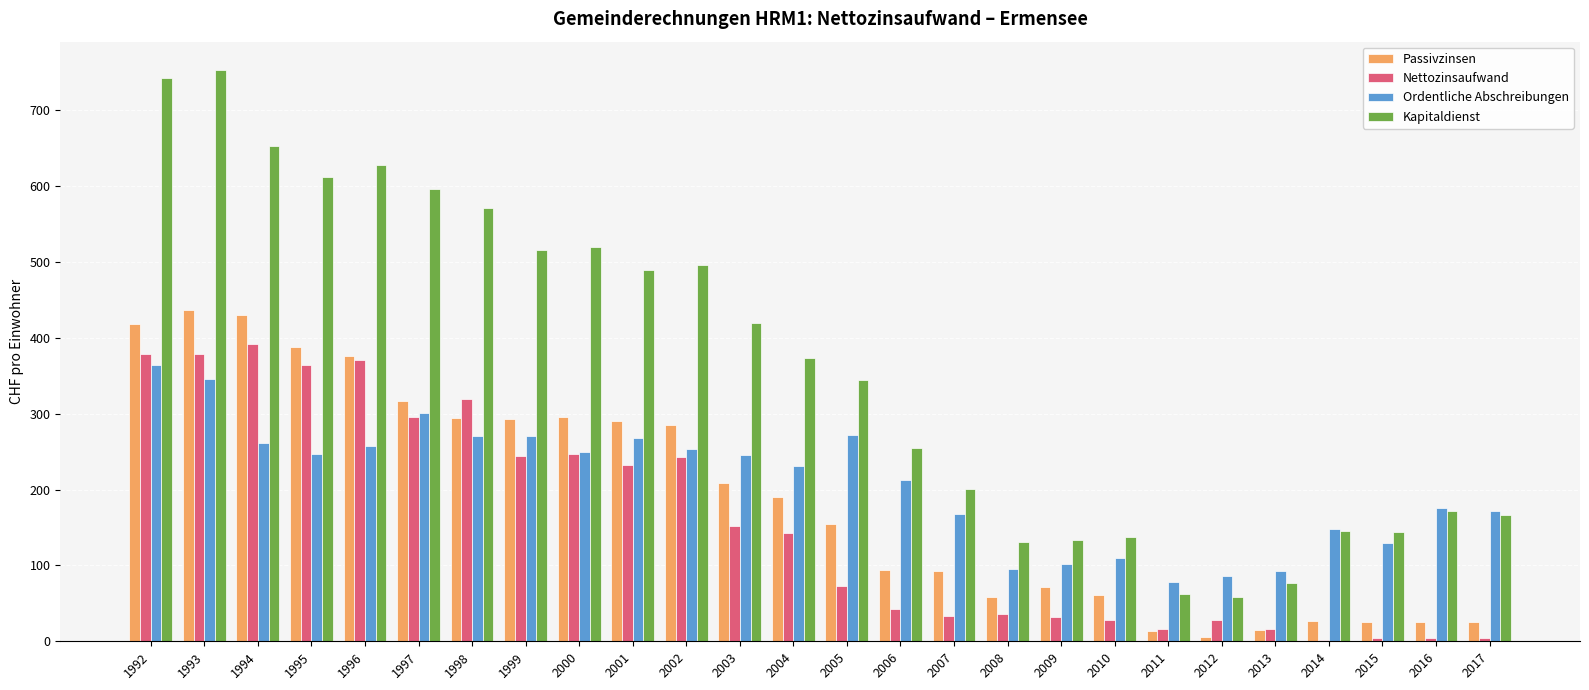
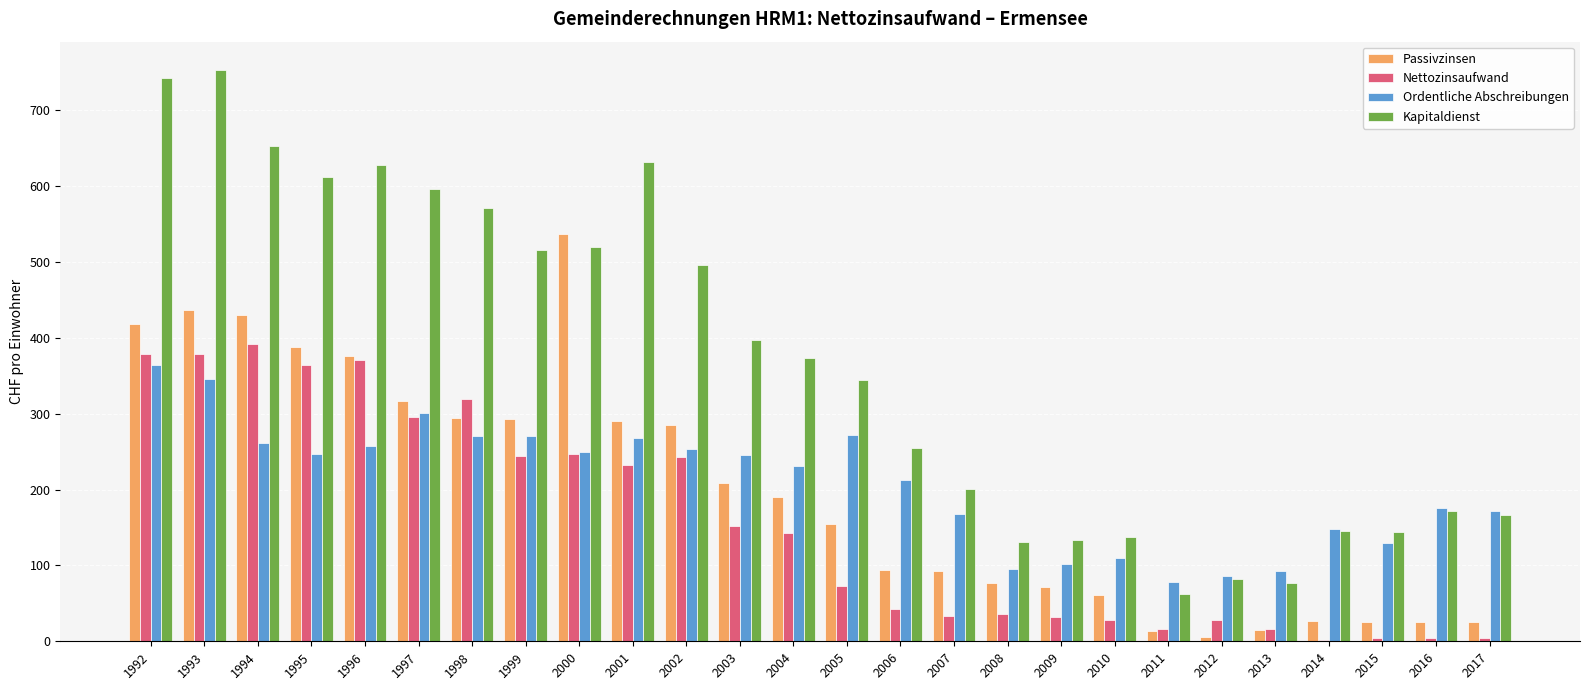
  {
    "Passivzinsen": {
      "1992": 420,
      "1993": 440,
      "1994": 430,
      "1995": 390,
      "1996": 380,
      "1997": 320,
      "1998": 290,
      "1999": 290,
-     "2000": 300,
+     "2000": 540,
      "2001": 290,
      "2002": 290,
      "2003": 210,
      "2004": 190,
      "2005": 150,
      "2006": 90,
      "2007": 90,
-     "2008": 60,
+     "2008": 80,
      "2009": 70,
      "2010": 60,
      "2011": 10,
      "2012": 10,
      "2013": 10,
      "2014": 30,
      "2015": 30,
      "2016": 30,
      "2017": 30
    },
    "Nettozinsaufwand": {
      "1992": 380,
      "1993": 380,
      "1994": 390,
      "1995": 360,
      "1996": 370,
      "1997": 300,
      "1998": 320,
      "1999": 240,
      "2000": 250,
      "2001": 230,
      "2002": 240,
      "2003": 150,
      "2004": 140,
      "2005": 70,
      "2006": 40,
      "2007": 30,
      "2008": 40,
      "2009": 30,
      "2010": 30,
      "2011": 20,
      "2012": 30,
      "2013": 20,
      "2015": 0,
      "2016": 0,
      "2017": 0
    },
    "Ordentliche Abschreibungen": {
      "1992": 360,
      "1993": 350,
      "1994": 260,
      "1995": 250,
      "1996": 260,
      "1997": 300,
      "1998": 270,
      "1999": 270,
      "2000": 250,
      "2001": 270,
      "2002": 250,
      "2003": 250,
      "2004": 230,
      "2005": 270,
      "2006": 210,
      "2007": 170,
      "2008": 100,
      "2009": 100,
      "2010": 110,
      "2011": 80,
      "2012": 90,
      "2013": 90,
      "2014": 150,
      "2015": 130,
      "2016": 180,
      "2017": 170
    },
    "Kapitaldienst": {
      "1992": 740,
      "1993": 750,
      "1994": 650,
      "1995": 610,
      "1996": 630,
      "1997": 600,
      "1998": 570,
      "1999": 520,
      "2000": 520,
-     "2001": 490,
+     "2001": 630,
      "2002": 500,
-     "2003": 420,
+     "2003": 400,
      "2004": 370,
      "2005": 340,
      "2006": 260,
      "2007": 200,
      "2008": 130,
      "2009": 130,
      "2010": 140,
      "2011": 60,
-     "2012": 60,
+     "2012": 80,
      "2013": 80,
      "2014": 150,
      "2015": 140,
      "2016": 170,
      "2017": 170
    }
  }
